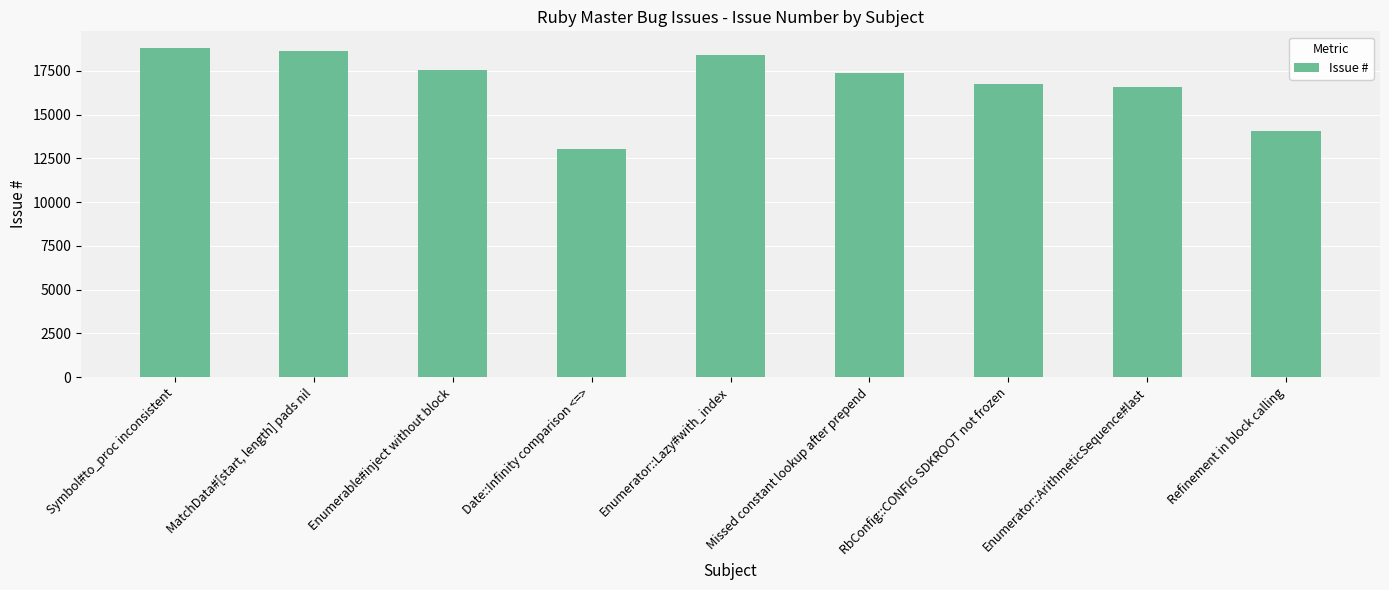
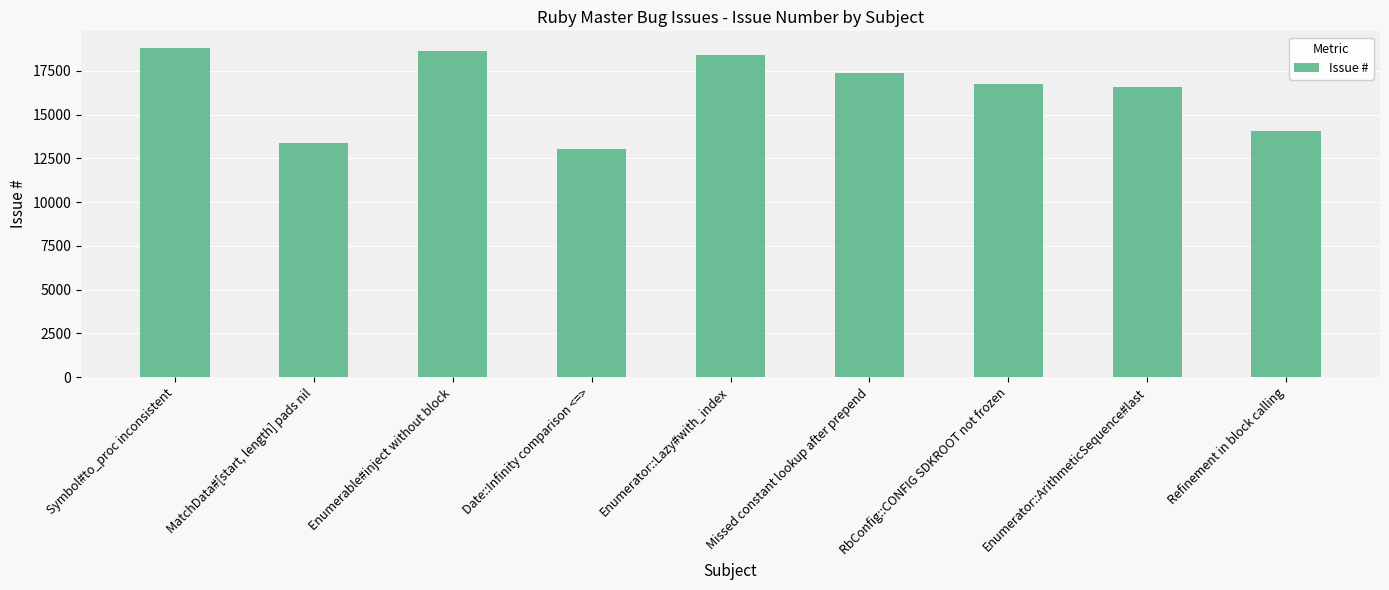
  {
    "Symbol#to_proc inconsistent": 18800,
-   "MatchData#[start, length] pads nil": 18700,
-   "Enumerable#inject without block": 17500,
+   "MatchData#[start, length] pads nil": 13400,
+   "Enumerable#inject without block": 18600,
    "Date::Infinity comparison <=>": 13100,
    "Enumerator::Lazy#with_index": 18400,
    "Missed constant lookup after prepend": 17400,
    "RbConfig::CONFIG SDKROOT not frozen": 16700,
    "Enumerator::ArithmeticSequence#last": 16600,
    "Refinement in block calling": 14100
  }
